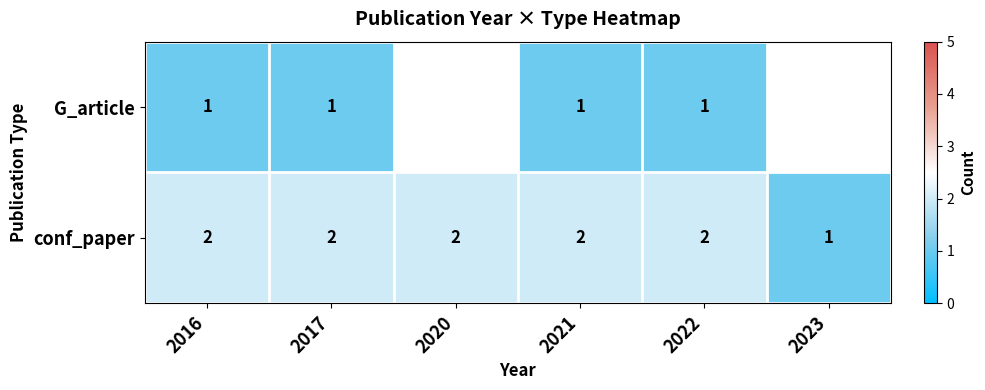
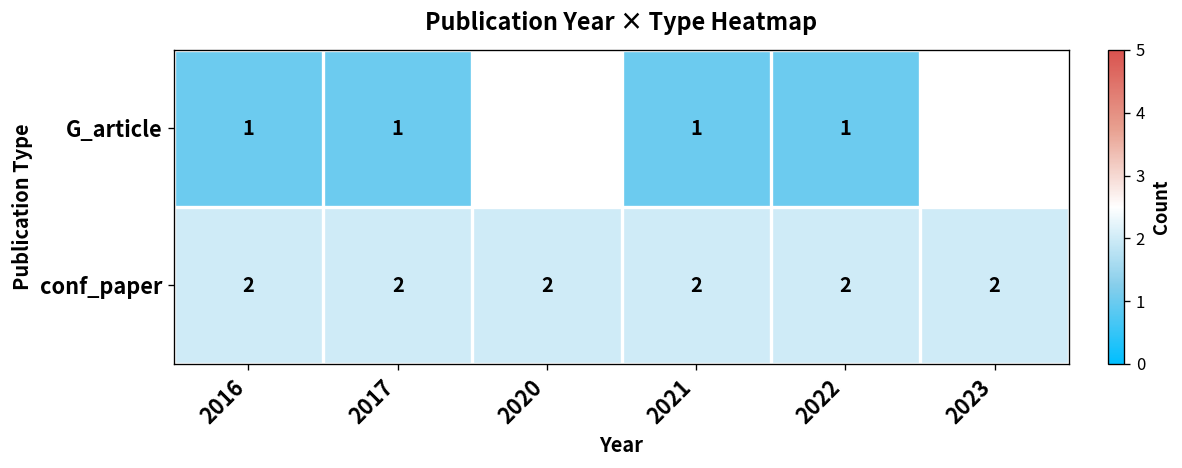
  {
    "G_article": {
      "2016": 1,
      "2017": 1,
      "2021": 1,
      "2022": 1
    },
    "conf_paper": {
      "2016": 2,
      "2017": 2,
      "2020": 2,
      "2021": 2,
      "2022": 2,
-     "2023": 1
+     "2023": 2
    }
  }
